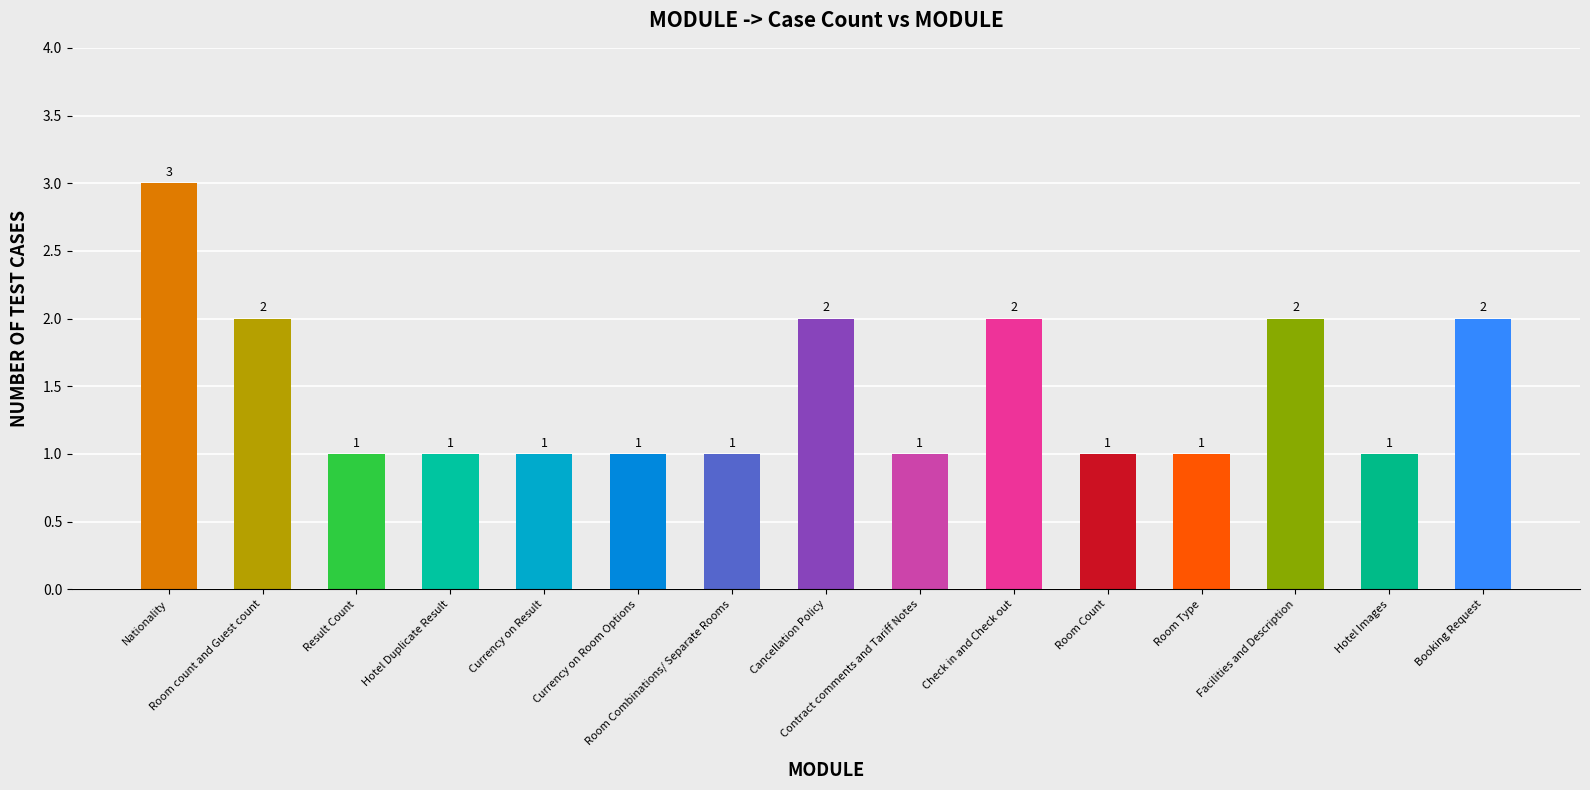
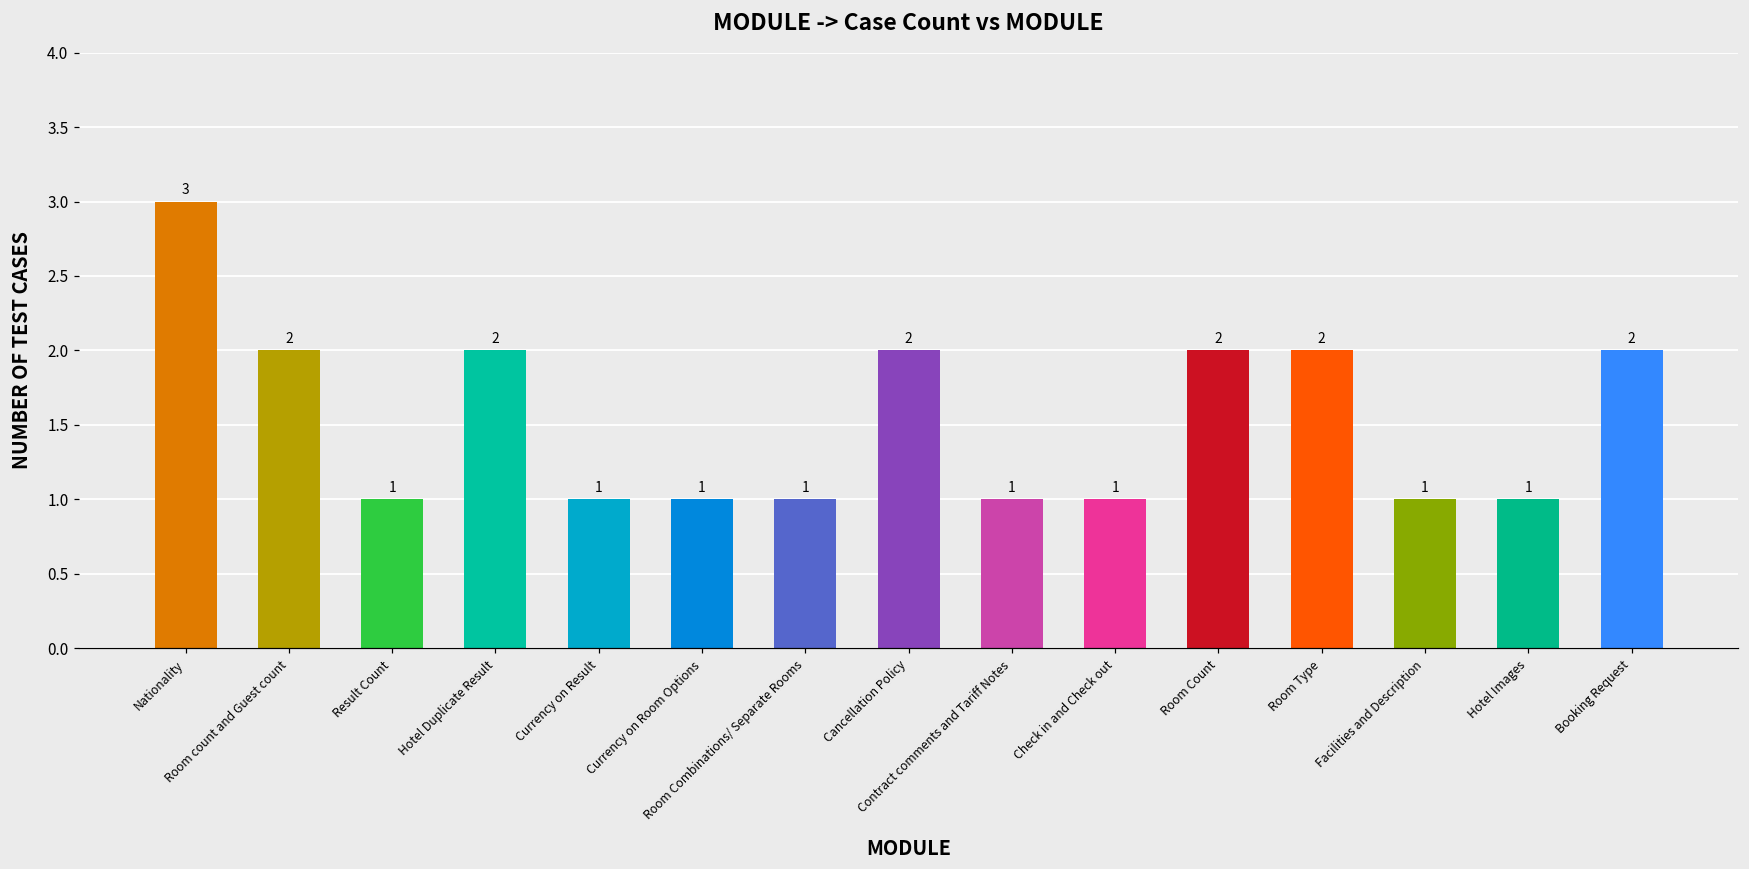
  {
    "Nationality": 3,
    "Room count and Guest count": 2,
    "Result Count": 1,
-   "Hotel Duplicate Result": 1,
+   "Hotel Duplicate Result": 2,
    "Currency on Result": 1,
    "Currency on Room Options": 1,
    "Room Combinations/ Separate Rooms": 1,
    "Cancellation Policy": 2,
    "Contract comments and Tariff Notes": 1,
-   "Check in and Check out": 2,
-   "Room Count": 1,
-   "Room Type": 1,
-   "Facilities and Description": 2,
+   "Check in and Check out": 1,
+   "Room Count": 2,
+   "Room Type": 2,
+   "Facilities and Description": 1,
    "Hotel Images": 1,
    "Booking Request": 2
  }
